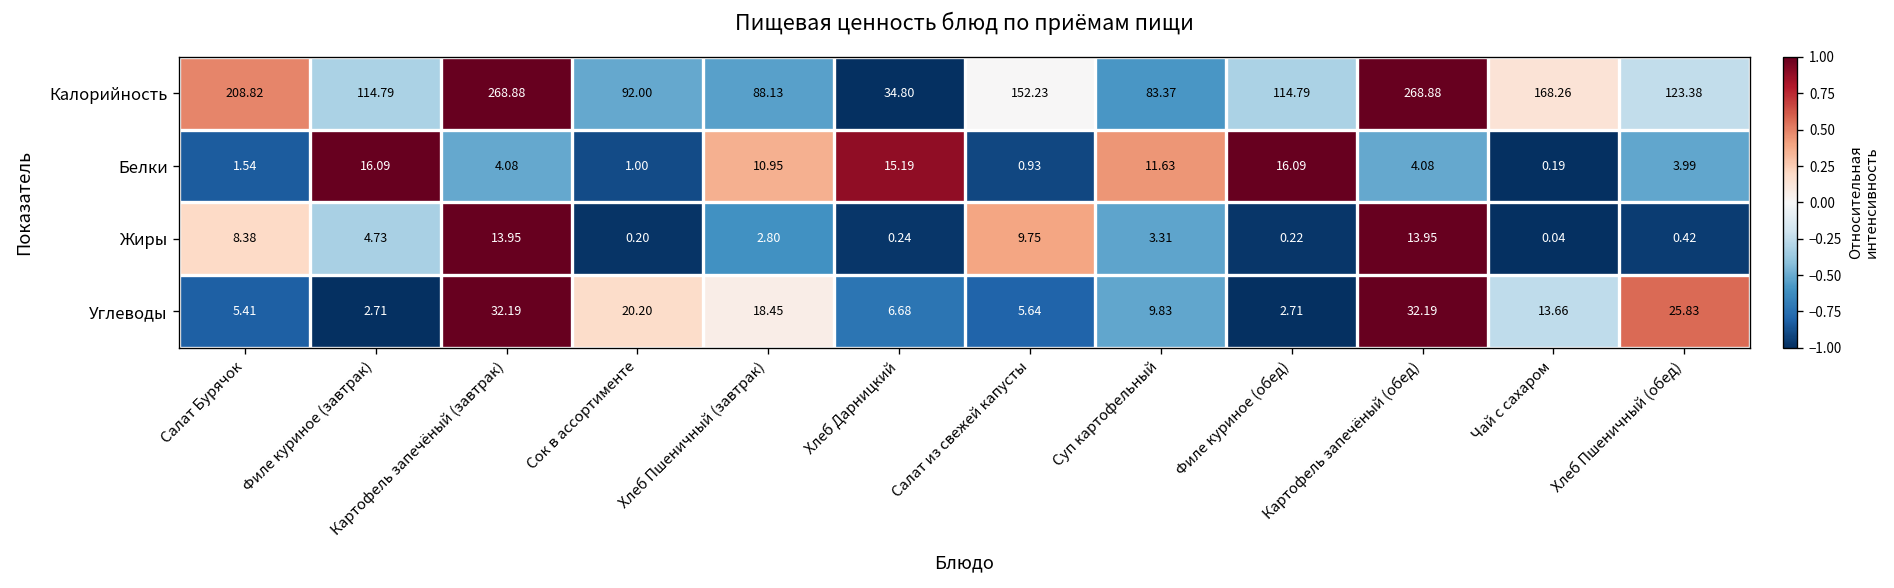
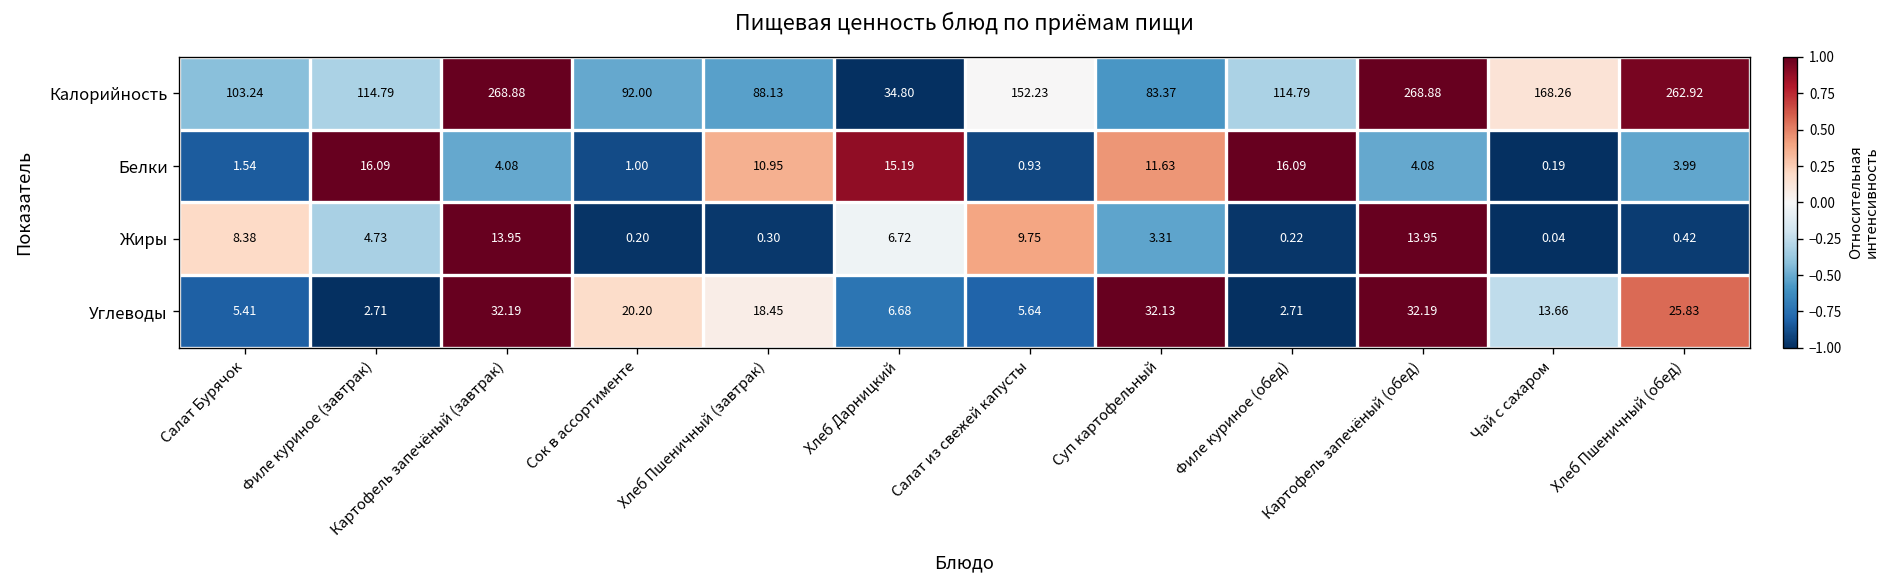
  {
    "Калорийность": {
-     "Салат Бурячок": 208.82,
+     "Салат Бурячок": 103.24,
      "Филе куриное (завтрак)": 114.79,
      "Картофель запечёный (завтрак)": 268.88,
      "Сок в ассортименте": 92.00,
      "Хлеб Пшеничный (завтрак)": 88.13,
      "Хлеб Дарницкий": 34.80,
      "Салат из свежей капусты": 152.23,
      "Суп картофельный": 83.37,
      "Филе куриное (обед)": 114.79,
      "Картофель запечёный (обед)": 268.88,
      "Чай с сахаром": 168.26,
-     "Хлеб Пшеничный (обед)": 123.38
+     "Хлеб Пшеничный (обед)": 262.92
    },
    "Белки": {
      "Салат Бурячок": 1.54,
      "Филе куриное (завтрак)": 16.09,
      "Картофель запечёный (завтрак)": 4.08,
      "Сок в ассортименте": 1.00,
      "Хлеб Пшеничный (завтрак)": 10.95,
      "Хлеб Дарницкий": 15.19,
      "Салат из свежей капусты": 0.93,
      "Суп картофельный": 11.63,
      "Филе куриное (обед)": 16.09,
      "Картофель запечёный (обед)": 4.08,
      "Чай с сахаром": 0.19,
      "Хлеб Пшеничный (обед)": 3.99
    },
    "Жиры": {
      "Салат Бурячок": 8.38,
      "Филе куриное (завтрак)": 4.73,
      "Картофель запечёный (завтрак)": 13.95,
      "Сок в ассортименте": 0.20,
-     "Хлеб Пшеничный (завтрак)": 2.80,
-     "Хлеб Дарницкий": 0.24,
+     "Хлеб Пшеничный (завтрак)": 0.30,
+     "Хлеб Дарницкий": 6.72,
      "Салат из свежей капусты": 9.75,
      "Суп картофельный": 3.31,
      "Филе куриное (обед)": 0.22,
      "Картофель запечёный (обед)": 13.95,
      "Чай с сахаром": 0.04,
      "Хлеб Пшеничный (обед)": 0.42
    },
    "Углеводы": {
      "Салат Бурячок": 5.41,
      "Филе куриное (завтрак)": 2.71,
      "Картофель запечёный (завтрак)": 32.19,
      "Сок в ассортименте": 20.20,
      "Хлеб Пшеничный (завтрак)": 18.45,
      "Хлеб Дарницкий": 6.68,
      "Салат из свежей капусты": 5.64,
-     "Суп картофельный": 9.83,
+     "Суп картофельный": 32.13,
      "Филе куриное (обед)": 2.71,
      "Картофель запечёный (обед)": 32.19,
      "Чай с сахаром": 13.66,
      "Хлеб Пшеничный (обед)": 25.83
    }
  }
